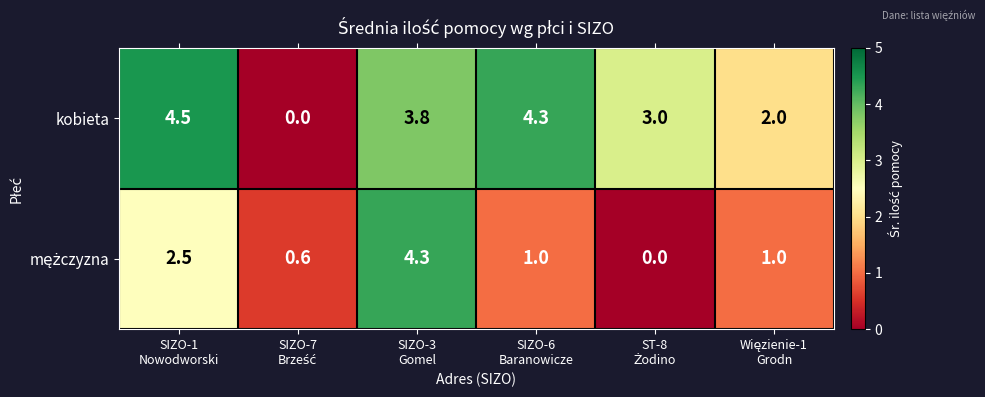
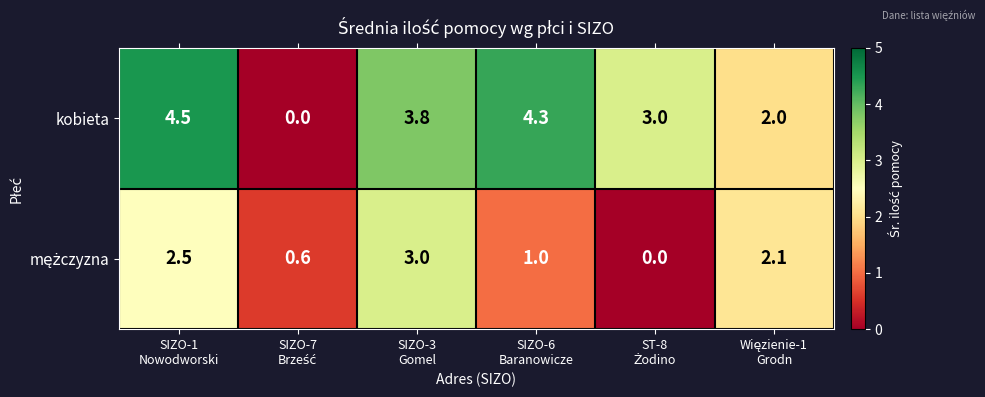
  {
    "kobieta": {
      "SIZO-1 Nowodworski": 4.5,
      "SIZO-7 Brześć": 0.0,
      "SIZO-3 Gomel": 3.8,
      "SIZO-6 Baranowicze": 4.3,
      "ST-8 Żodino": 3.0,
      "Więzienie-1 Grodn": 2.0
    },
    "mężczyzna": {
      "SIZO-1 Nowodworski": 2.5,
      "SIZO-7 Brześć": 0.6,
-     "SIZO-3 Gomel": 4.3,
+     "SIZO-3 Gomel": 3.0,
      "SIZO-6 Baranowicze": 1.0,
      "ST-8 Żodino": 0.0,
-     "Więzienie-1 Grodn": 1.0
+     "Więzienie-1 Grodn": 2.1
    }
  }
